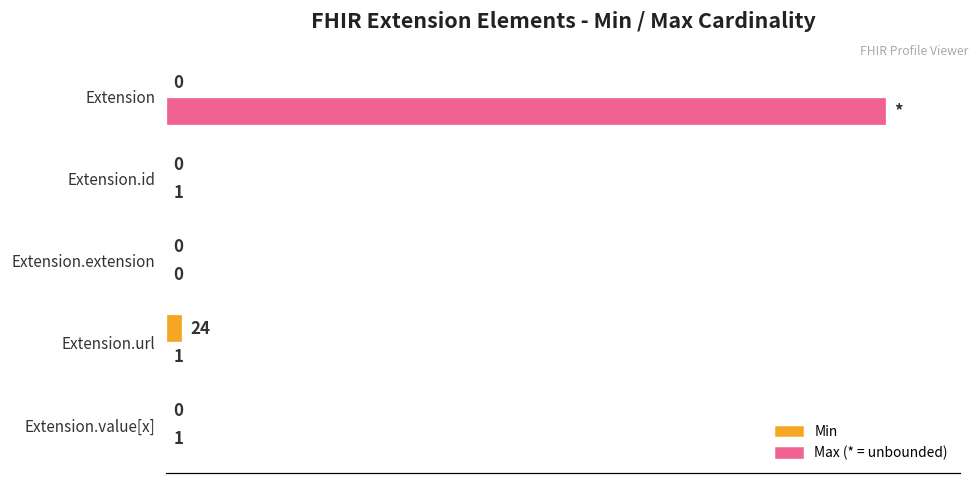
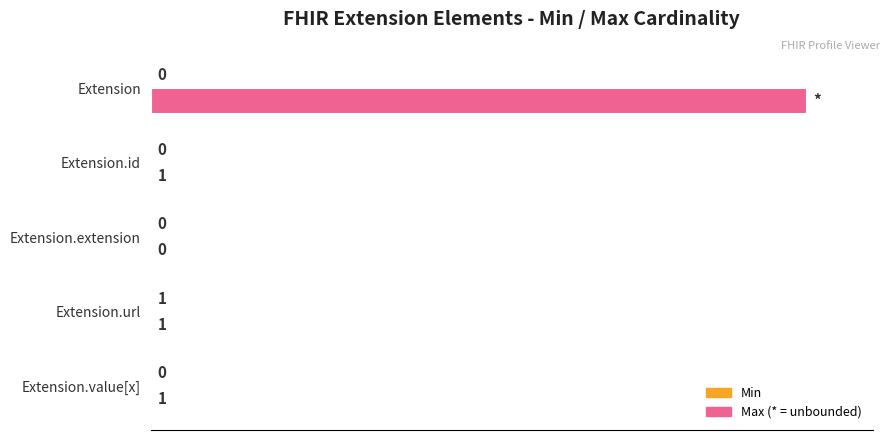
  {
    "Min": {
      "Extension": 0,
      "Extension.id": 0,
      "Extension.extension": 0,
-     "Extension.url": 24,
+     "Extension.url": 1,
      "Extension.value[x]": 0
    }
  }
